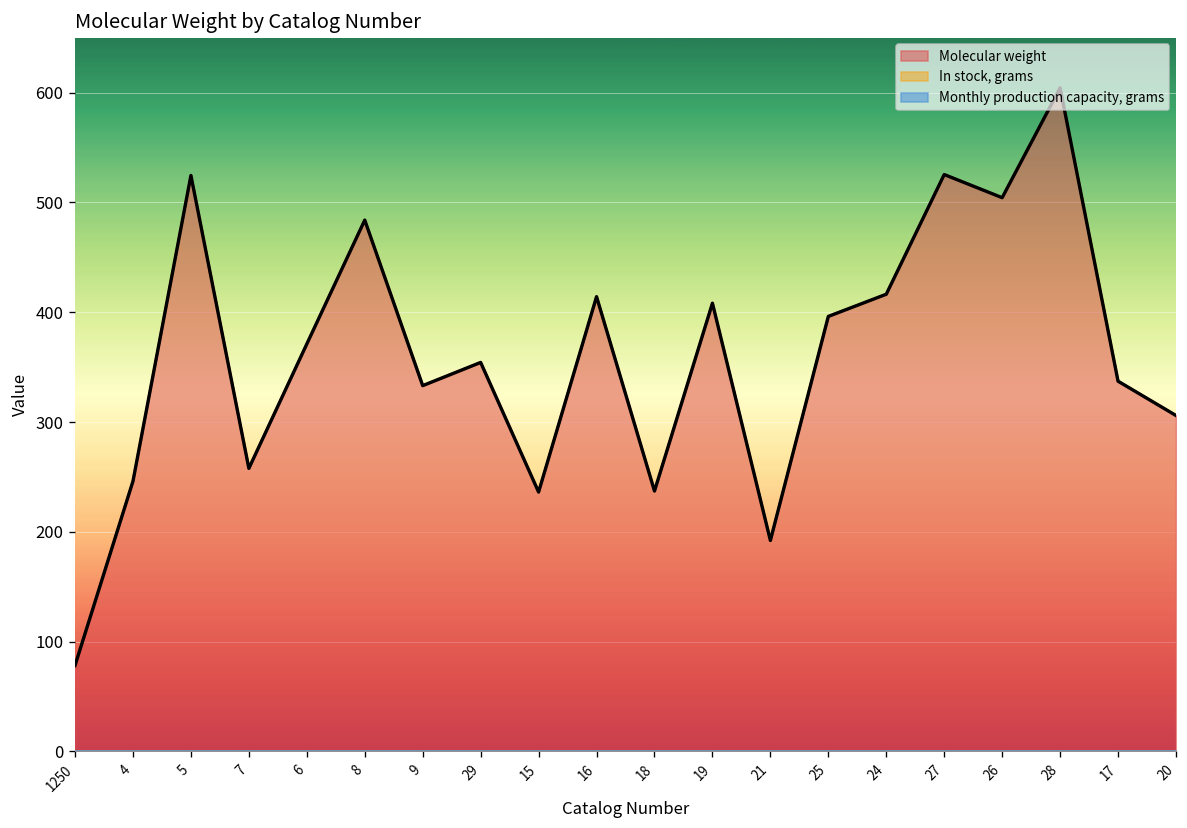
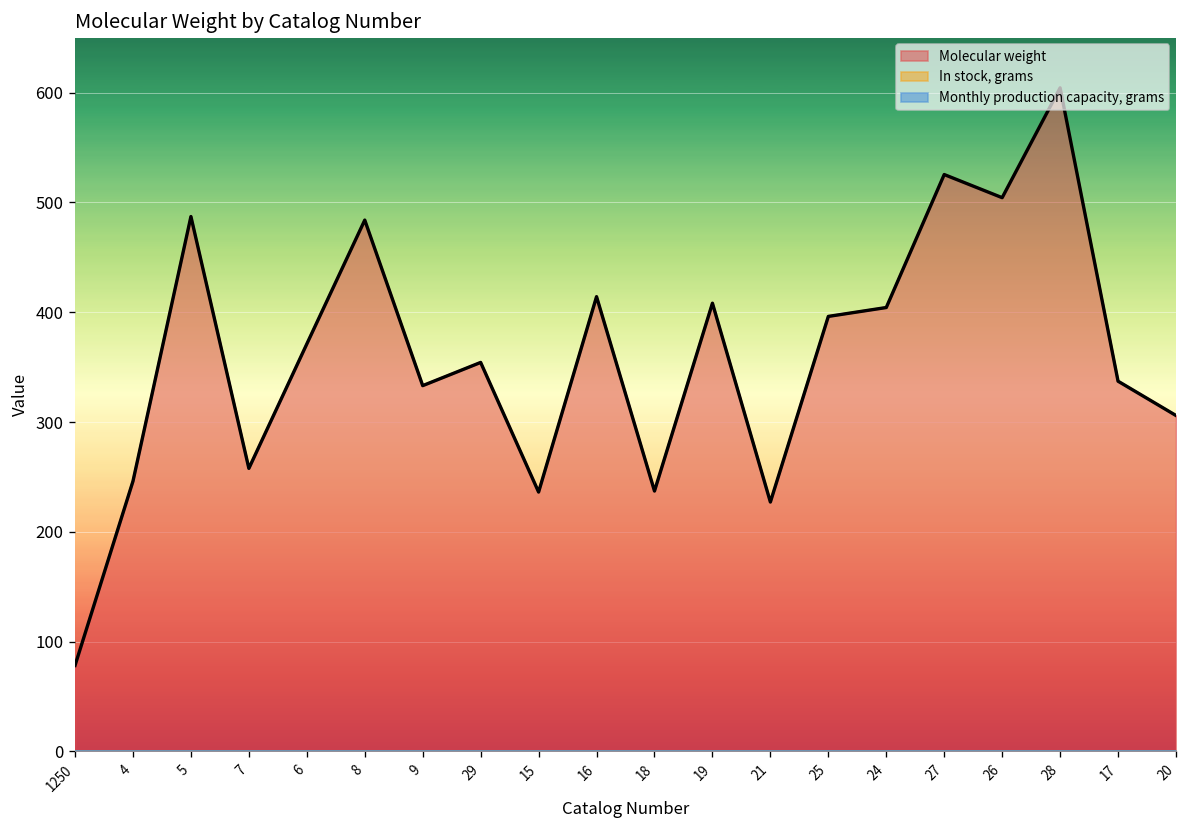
  {
    "Molecular weight": {
      "1250": 80,
      "4": 250,
-     "5": 520,
+     "5": 490,
      "7": 260,
      "6": 370,
      "8": 480,
      "9": 330,
      "29": 350,
      "15": 240,
      "16": 410,
      "18": 240,
      "19": 410,
-     "21": 190,
+     "21": 230,
      "25": 400,
-     "24": 420,
+     "24": 400,
      "27": 530,
      "26": 500,
      "17": 340,
      "20": 310
    },
    "Monthly production capacity, grams": {
      "1250": 0,
      "4": 0,
      "5": 0,
      "7": 0,
      "6": 0,
      "8": 0,
      "9": 0,
      "29": 0,
      "15": 0,
      "16": 0,
      "18": 0,
      "19": 0,
      "21": 0,
      "25": 0,
      "24": 0,
      "27": 0,
      "26": 0,
      "28": 0,
      "17": 0,
      "20": 0
    }
  }
